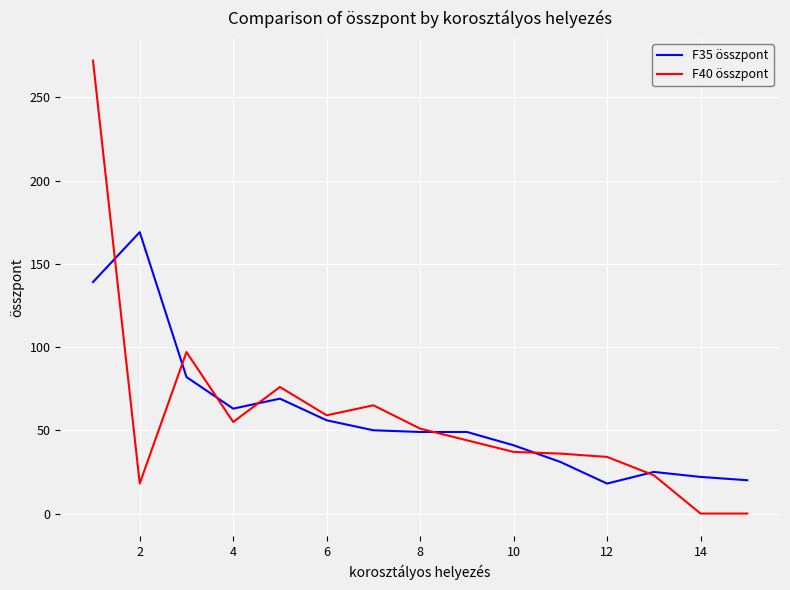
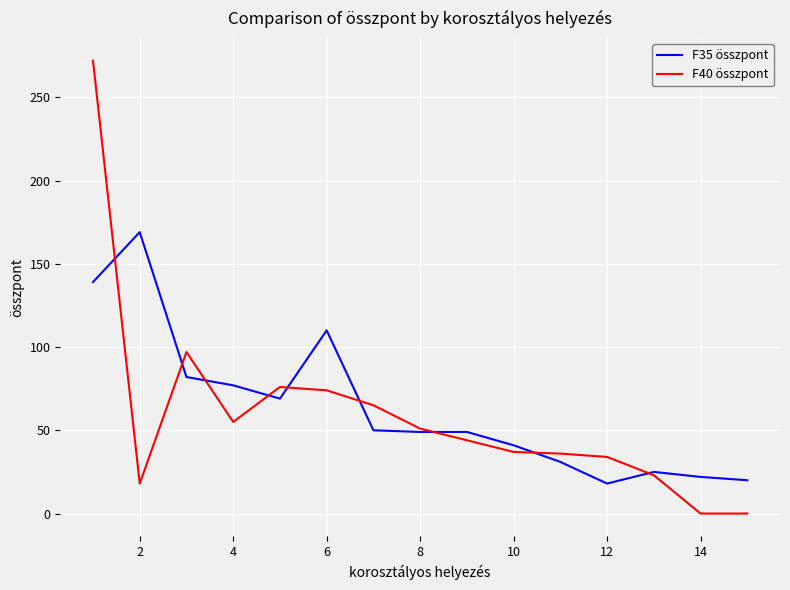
  {
    "F35 összpont": {
      "2": 169,
-     "4": 63,
-     "6": 56,
+     "4": 77,
+     "6": 110,
      "8": 49,
      "10": 41,
      "12": 18,
      "14": 22
    },
    "F40 összpont": {
      "2": 18,
      "4": 55,
-     "6": 59,
+     "6": 74,
      "8": 51,
      "10": 37,
      "12": 34,
      "14": 0
    }
  }
